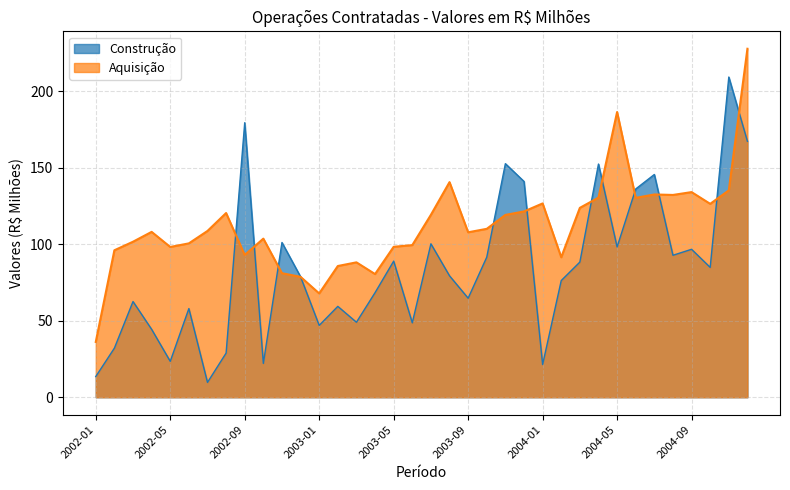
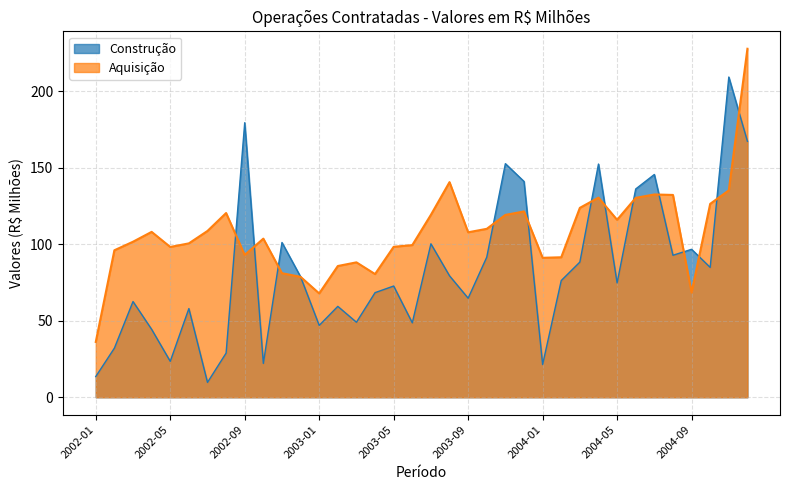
  {
    "Construção": {
      "2002-01": 14,
      "2002-05": 23,
      "2002-09": 180,
      "2003-01": 47,
-     "2003-05": 89,
+     "2003-05": 73,
      "2003-09": 65,
      "2004-01": 21,
-     "2004-05": 98,
+     "2004-05": 75,
      "2004-09": 97
    },
    "Aquisição": {
      "2002-01": 36,
      "2002-05": 98,
      "2002-09": 93,
      "2003-01": 68,
      "2003-05": 98,
      "2003-09": 108,
-     "2004-01": 127,
-     "2004-05": 187,
-     "2004-09": 134
+     "2004-01": 91,
+     "2004-05": 116,
+     "2004-09": 69
    }
  }
